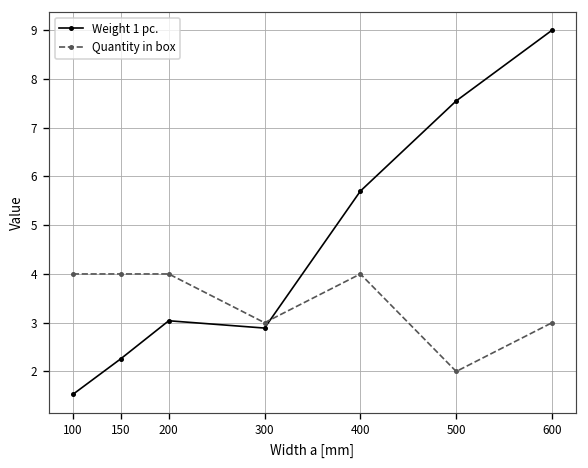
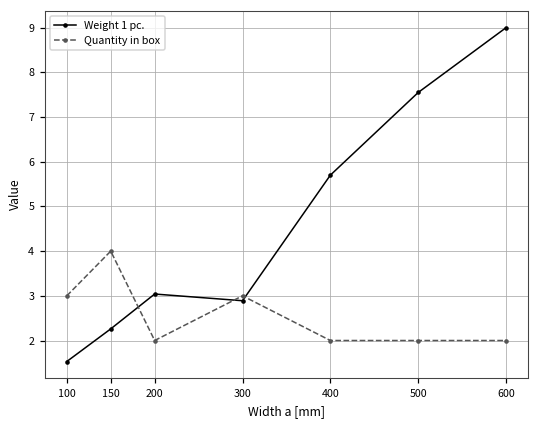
  {
    "Weight 1 pc.": {
      "100": 1.5,
      "150": 2.3,
      "200": 3,
      "300": 2.9,
      "400": 5.7,
      "500": 7.6,
      "600": 9
    },
    "Quantity in box": {
-     "100": 4,
+     "100": 3,
      "150": 4,
-     "200": 4,
+     "200": 2,
      "300": 3,
-     "400": 4,
+     "400": 2,
      "500": 2,
-     "600": 3
+     "600": 2
    }
  }
